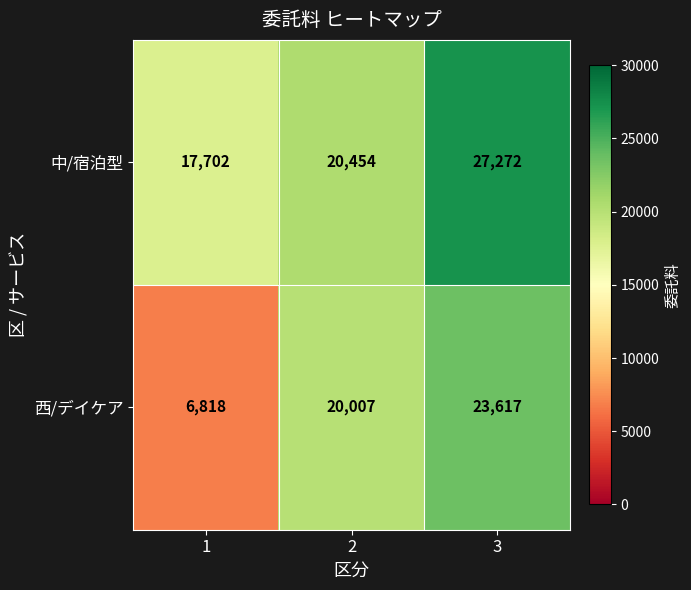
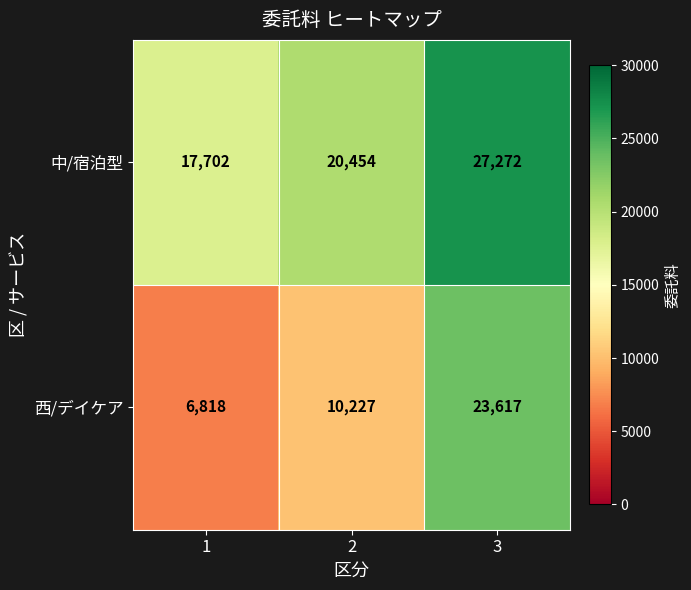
  {
    "中/宿泊型": {
      "1": "17,702",
      "2": "20,454",
      "3": "27,272"
    },
    "西/デイケア": {
      "1": "6,818",
-     "2": "20,007",
+     "2": "10,227",
      "3": "23,617"
    }
  }
